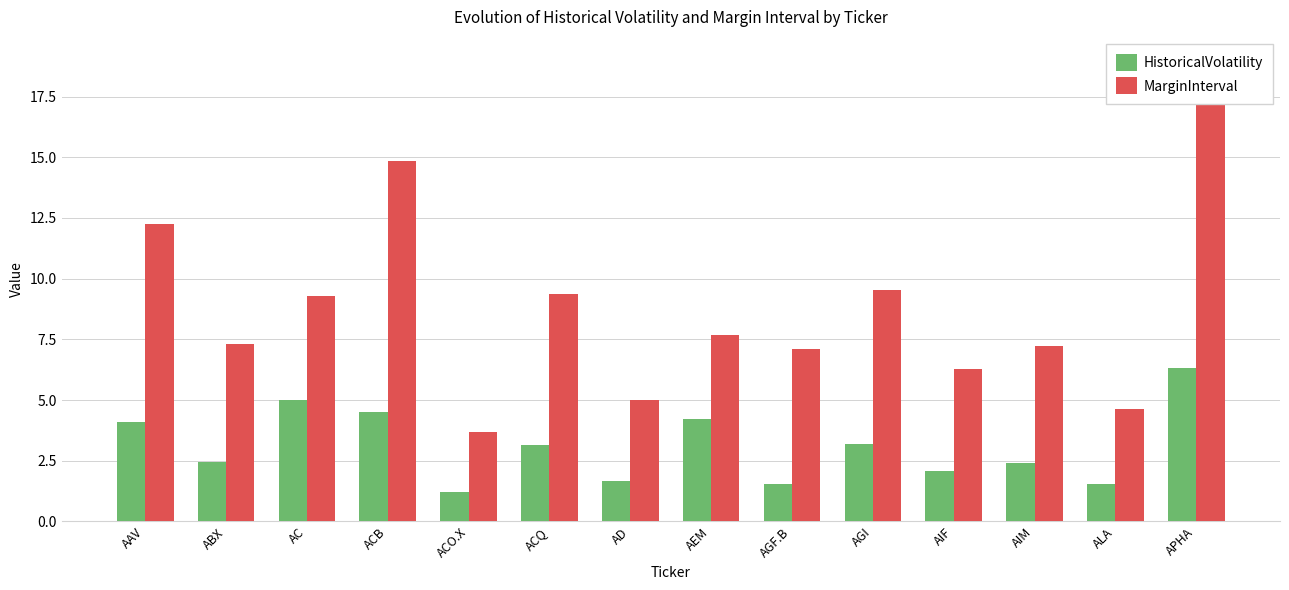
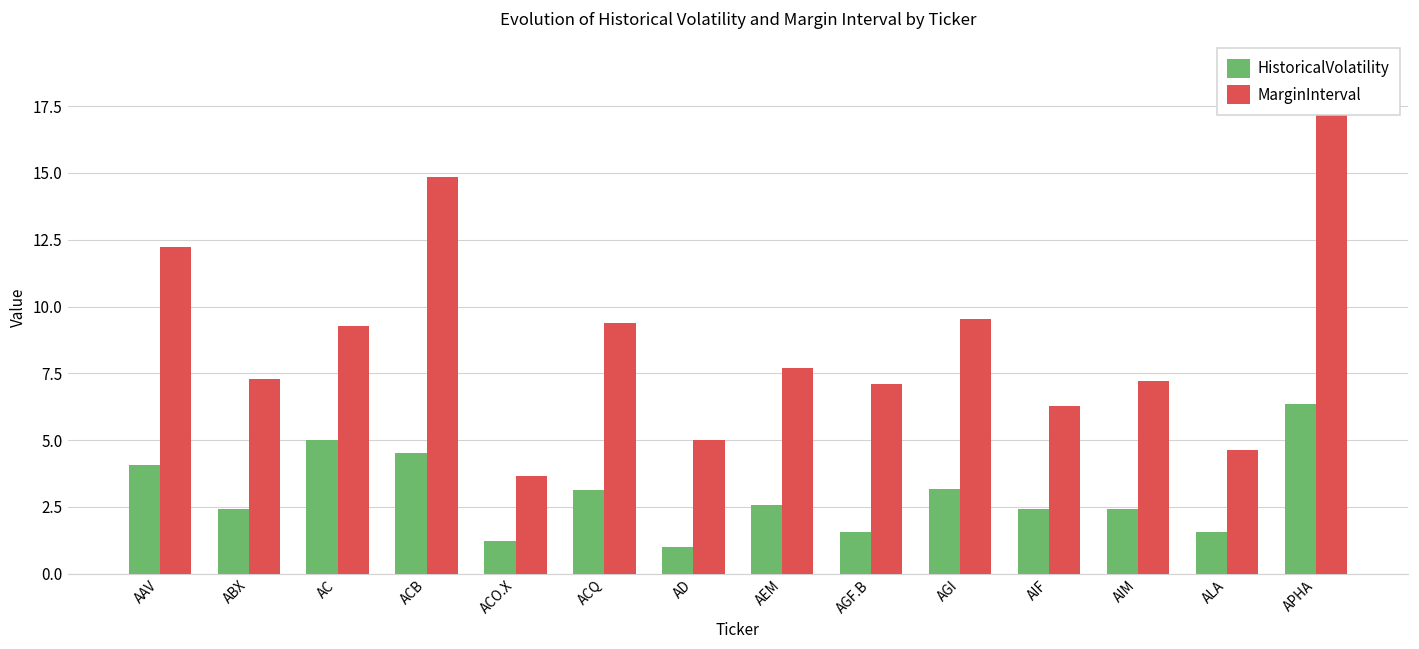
  {
    "HistoricalVolatility": {
      "AAV": 4.1,
      "ABX": 2.4,
      "AC": 5.0,
      "ACB": 4.5,
      "ACO.X": 1.2,
      "ACQ": 3.1,
-     "AD": 1.7,
-     "AEM": 4.2,
+     "AD": 1.0,
+     "AEM": 2.6,
      "AGF.B": 1.6,
      "AGI": 3.2,
-     "AIF": 2.1,
+     "AIF": 2.4,
      "AIM": 2.4,
      "ALA": 1.5,
      "APHA": 6.3
    },
    "MarginInterval": {
      "AAV": 12.2,
      "ABX": 7.3,
      "AC": 9.3,
      "ACB": 14.9,
      "ACO.X": 3.7,
      "ACQ": 9.4,
      "AD": 5.0,
      "AEM": 7.7,
      "AGF.B": 7.1,
      "AGI": 9.5,
      "AIF": 6.3,
      "AIM": 7.2,
      "ALA": 4.6
    }
  }
